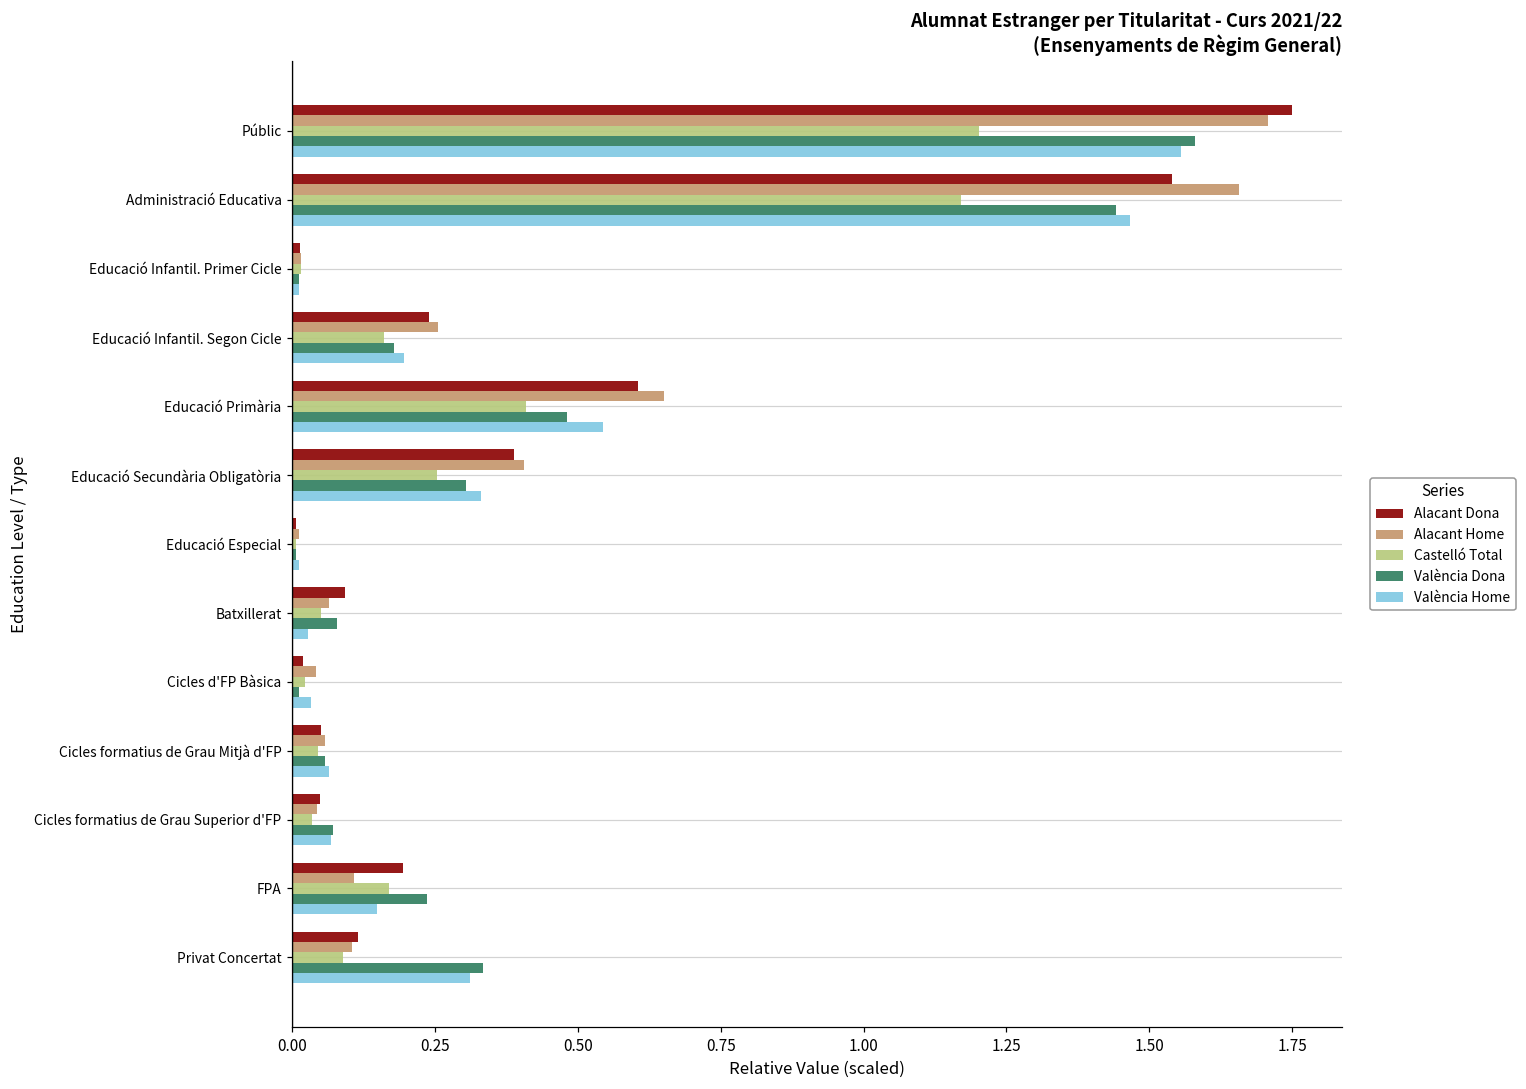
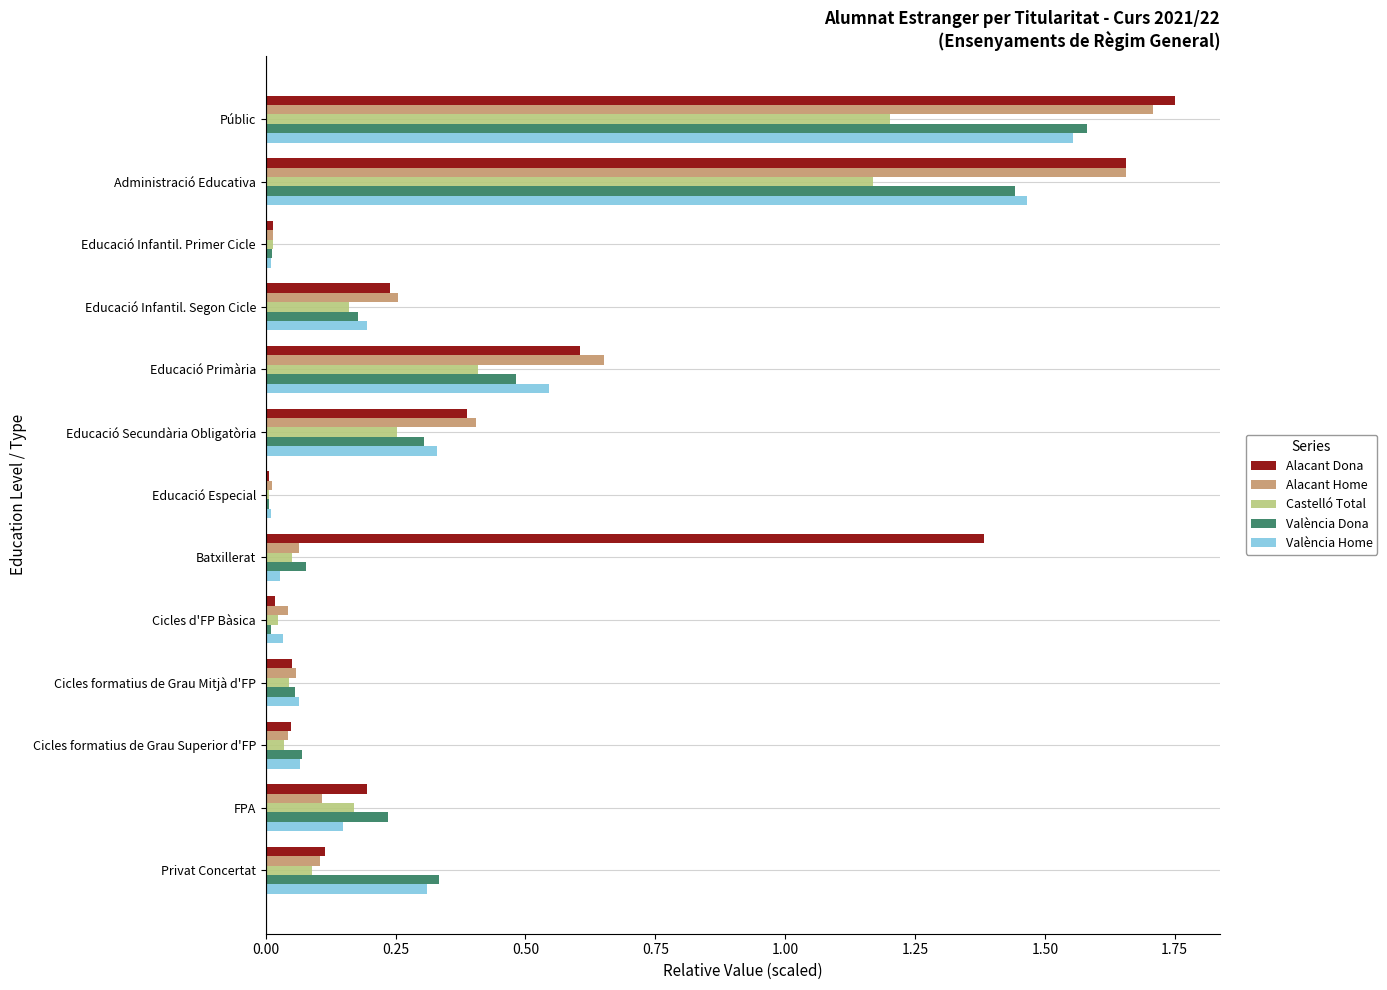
  {
    "Alacant Dona": {
      "Públic": 1.75,
-     "Administració Educativa": 1.54,
+     "Administració Educativa": 1.66,
      "Educació Infantil. Primer Cicle": 0.01,
      "Educació Infantil. Segon Cicle": 0.24,
      "Educació Primària": 0.60,
      "Educació Secundària Obligatòria": 0.39,
      "Educació Especial": 0.01,
-     "Batxillerat": 0.09,
+     "Batxillerat": 1.38,
      "Cicles d'FP Bàsica": 0.02,
      "Cicles formatius de Grau Mitjà d'FP": 0.05,
      "Cicles formatius de Grau Superior d'FP": 0.05,
      "FPA": 0.19,
      "Privat Concertat": 0.12
    },
    "València Dona": {
      "Públic": 1.58,
      "Administració Educativa": 1.44,
      "Educació Infantil. Primer Cicle": 0.01,
      "Educació Infantil. Segon Cicle": 0.18,
      "Educació Primària": 0.48,
      "Educació Secundària Obligatòria": 0.30,
      "Educació Especial": 0.01,
      "Batxillerat": 0.08,
      "Cicles d'FP Bàsica": 0.01,
      "Cicles formatius de Grau Mitjà d'FP": 0.06,
      "Cicles formatius de Grau Superior d'FP": 0.07,
      "FPA": 0.24,
      "Privat Concertat": 0.33
    },
    "València Home": {
      "Públic": 1.55,
      "Administració Educativa": 1.47,
      "Educació Infantil. Primer Cicle": 0.01,
      "Educació Infantil. Segon Cicle": 0.20,
      "Educació Primària": 0.54,
      "Educació Secundària Obligatòria": 0.33,
      "Educació Especial": 0.01,
      "Batxillerat": 0.03,
      "Cicles d'FP Bàsica": 0.03,
      "Cicles formatius de Grau Mitjà d'FP": 0.06,
      "Cicles formatius de Grau Superior d'FP": 0.07,
      "FPA": 0.15,
      "Privat Concertat": 0.31
    }
  }
